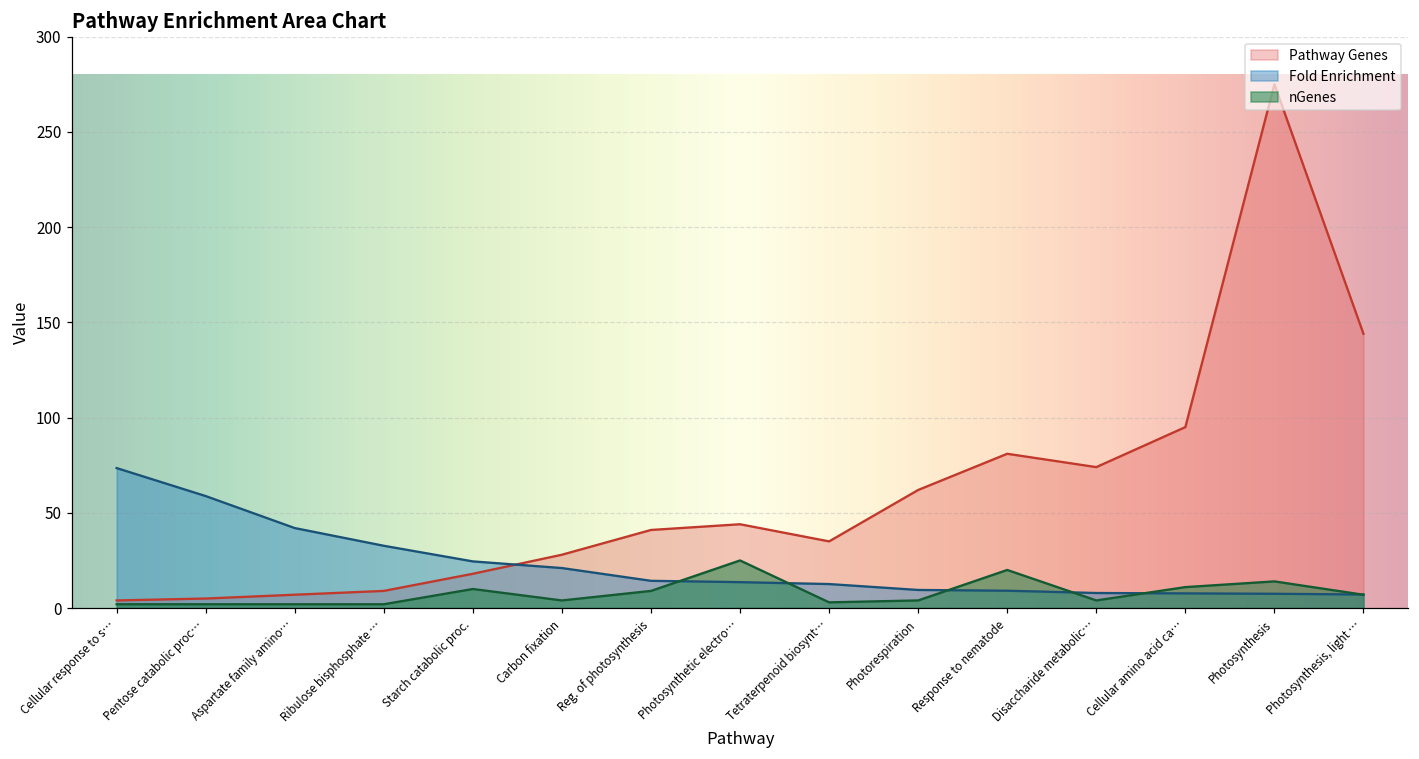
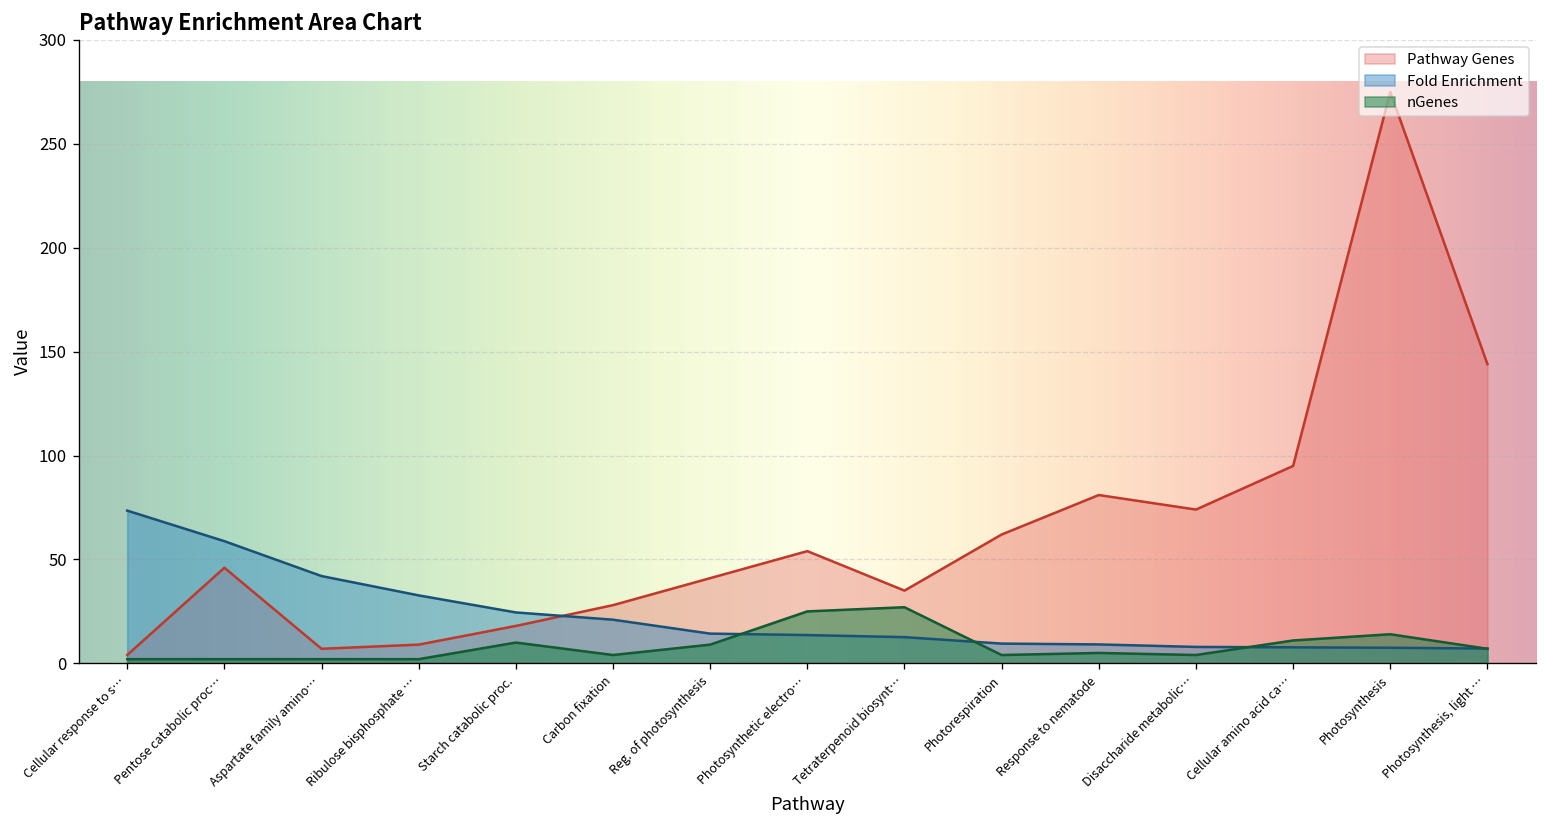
  {
    "Pathway Genes": {
      "Cellular response to s…": 4,
-     "Pentose catabolic proc…": 5,
+     "Pentose catabolic proc…": 46,
      "Aspartate family amino…": 7,
      "Ribulose bisphosphate …": 9,
      "Starch catabolic proc.": 18,
      "Carbon fixation": 28,
      "Reg. of photosynthesis": 41,
-     "Photosynthetic electro…": 44,
+     "Photosynthetic electro…": 54,
      "Tetraterpenoid biosynt…": 35,
      "Photorespiration": 62,
      "Response to nematode": 81,
      "Disaccharide metabolic…": 74,
      "Cellular amino acid ca…": 95,
      "Photosynthesis, light …": 144
    },
    "Fold Enrichment": {
      "Cellular response to s…": 74,
      "Pentose catabolic proc…": 59,
      "Aspartate family amino…": 42,
      "Ribulose bisphosphate …": 33,
      "Starch catabolic proc.": 25,
      "Carbon fixation": 21,
      "Reg. of photosynthesis": 14,
      "Photosynthetic electro…": 14,
      "Tetraterpenoid biosynt…": 13,
      "Photorespiration": 10,
      "Response to nematode": 9,
      "Disaccharide metabolic…": 8,
      "Cellular amino acid ca…": 8,
      "Photosynthesis": 8
    },
    "nGenes": {
      "Cellular response to s…": 2,
      "Pentose catabolic proc…": 2,
      "Aspartate family amino…": 2,
      "Ribulose bisphosphate …": 2,
      "Starch catabolic proc.": 10,
      "Carbon fixation": 4,
      "Reg. of photosynthesis": 9,
      "Photosynthetic electro…": 25,
-     "Tetraterpenoid biosynt…": 3,
+     "Tetraterpenoid biosynt…": 27,
      "Photorespiration": 4,
-     "Response to nematode": 20,
+     "Response to nematode": 5,
      "Disaccharide metabolic…": 4,
      "Cellular amino acid ca…": 11,
      "Photosynthesis": 14
    }
  }
